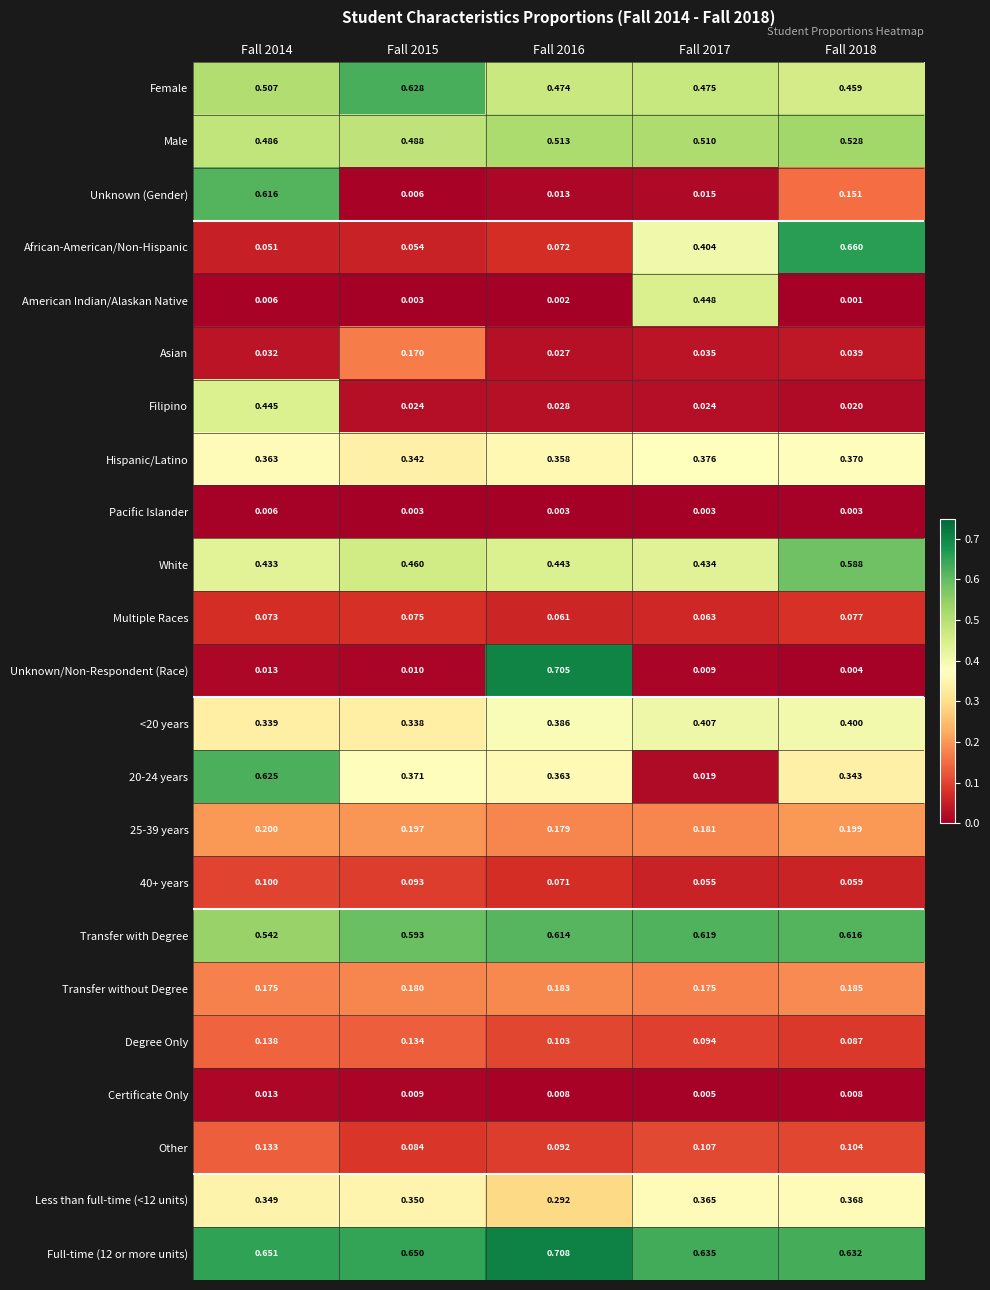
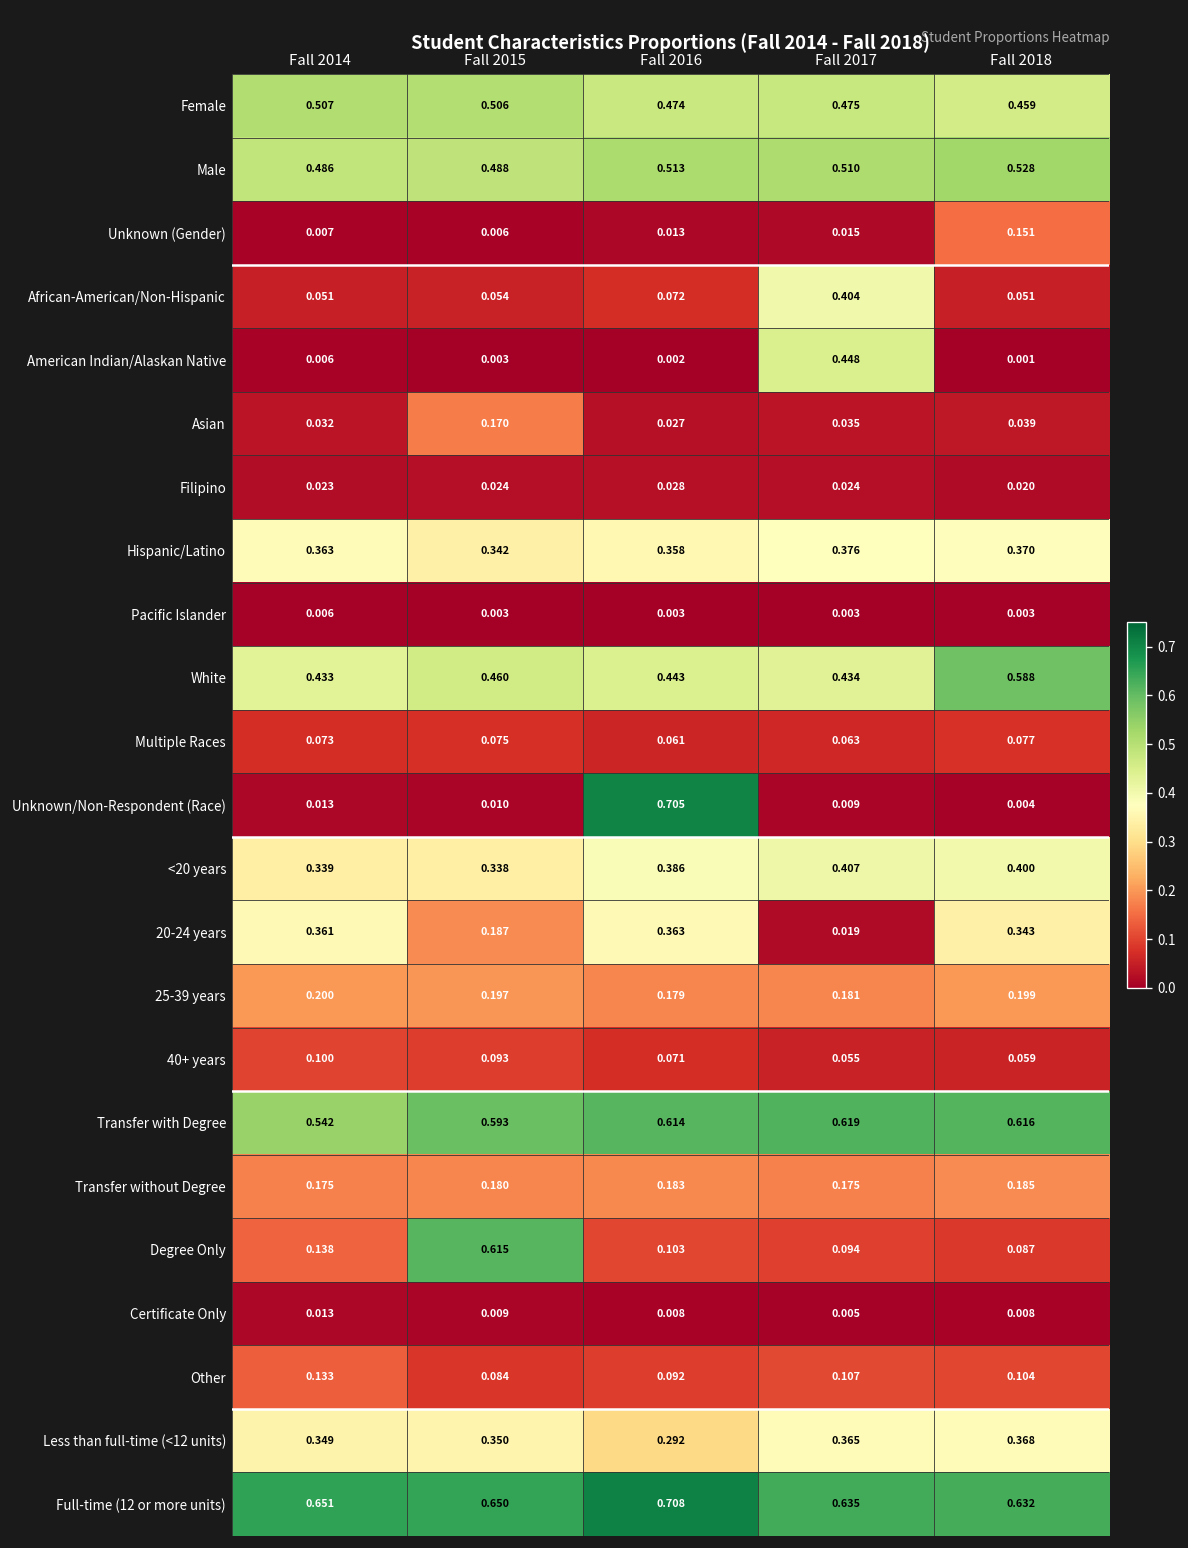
  {
    "Female": {
      "Fall 2014": 0.507,
-     "Fall 2015": 0.628,
+     "Fall 2015": 0.506,
      "Fall 2016": 0.474,
      "Fall 2017": 0.475,
      "Fall 2018": 0.459
    },
    "Male": {
      "Fall 2014": 0.486,
      "Fall 2015": 0.488,
      "Fall 2016": 0.513,
      "Fall 2017": 0.510,
      "Fall 2018": 0.528
    },
    "Unknown (Gender)": {
-     "Fall 2014": 0.616,
+     "Fall 2014": 0.007,
      "Fall 2015": 0.006,
      "Fall 2016": 0.013,
      "Fall 2017": 0.015,
      "Fall 2018": 0.151
    },
    "African-American/Non-Hispanic": {
      "Fall 2014": 0.051,
      "Fall 2015": 0.054,
      "Fall 2016": 0.072,
      "Fall 2017": 0.404,
-     "Fall 2018": 0.660
+     "Fall 2018": 0.051
    },
    "American Indian/Alaskan Native": {
      "Fall 2014": 0.006,
      "Fall 2015": 0.003,
      "Fall 2016": 0.002,
      "Fall 2017": 0.448,
      "Fall 2018": 0.001
    },
    "Asian": {
      "Fall 2014": 0.032,
      "Fall 2015": 0.170,
      "Fall 2016": 0.027,
      "Fall 2017": 0.035,
      "Fall 2018": 0.039
    },
    "Filipino": {
-     "Fall 2014": 0.445,
+     "Fall 2014": 0.023,
      "Fall 2015": 0.024,
      "Fall 2016": 0.028,
      "Fall 2017": 0.024,
      "Fall 2018": 0.020
    },
    "Hispanic/Latino": {
      "Fall 2014": 0.363,
      "Fall 2015": 0.342,
      "Fall 2016": 0.358,
      "Fall 2017": 0.376,
      "Fall 2018": 0.370
    },
    "Pacific Islander": {
      "Fall 2014": 0.006,
      "Fall 2015": 0.003,
      "Fall 2016": 0.003,
      "Fall 2017": 0.003,
      "Fall 2018": 0.003
    },
    "White": {
      "Fall 2014": 0.433,
      "Fall 2015": 0.460,
      "Fall 2016": 0.443,
      "Fall 2017": 0.434,
      "Fall 2018": 0.588
    },
    "Multiple Races": {
      "Fall 2014": 0.073,
      "Fall 2015": 0.075,
      "Fall 2016": 0.061,
      "Fall 2017": 0.063,
      "Fall 2018": 0.077
    },
    "Unknown/Non-Respondent (Race)": {
      "Fall 2014": 0.013,
      "Fall 2015": 0.010,
      "Fall 2016": 0.705,
      "Fall 2017": 0.009,
      "Fall 2018": 0.004
    },
    "<20 years": {
      "Fall 2014": 0.339,
      "Fall 2015": 0.338,
      "Fall 2016": 0.386,
      "Fall 2017": 0.407,
      "Fall 2018": 0.400
    },
    "20-24 years": {
-     "Fall 2014": 0.625,
-     "Fall 2015": 0.371,
+     "Fall 2014": 0.361,
+     "Fall 2015": 0.187,
      "Fall 2016": 0.363,
      "Fall 2017": 0.019,
      "Fall 2018": 0.343
    },
    "25-39 years": {
      "Fall 2014": 0.200,
      "Fall 2015": 0.197,
      "Fall 2016": 0.179,
      "Fall 2017": 0.181,
      "Fall 2018": 0.199
    },
    "40+ years": {
      "Fall 2014": 0.100,
      "Fall 2015": 0.093,
      "Fall 2016": 0.071,
      "Fall 2017": 0.055,
      "Fall 2018": 0.059
    },
    "Transfer with Degree": {
      "Fall 2014": 0.542,
      "Fall 2015": 0.593,
      "Fall 2016": 0.614,
      "Fall 2017": 0.619,
      "Fall 2018": 0.616
    },
    "Transfer without Degree": {
      "Fall 2014": 0.175,
      "Fall 2015": 0.180,
      "Fall 2016": 0.183,
      "Fall 2017": 0.175,
      "Fall 2018": 0.185
    },
    "Degree Only": {
      "Fall 2014": 0.138,
-     "Fall 2015": 0.134,
+     "Fall 2015": 0.615,
      "Fall 2016": 0.103,
      "Fall 2017": 0.094,
      "Fall 2018": 0.087
    },
    "Certificate Only": {
      "Fall 2014": 0.013,
      "Fall 2015": 0.009,
      "Fall 2016": 0.008,
      "Fall 2017": 0.005,
      "Fall 2018": 0.008
    },
    "Other": {
      "Fall 2014": 0.133,
      "Fall 2015": 0.084,
      "Fall 2016": 0.092,
      "Fall 2017": 0.107,
      "Fall 2018": 0.104
    },
    "Less than full-time (<12 units)": {
      "Fall 2014": 0.349,
      "Fall 2015": 0.350,
      "Fall 2016": 0.292,
      "Fall 2017": 0.365,
      "Fall 2018": 0.368
    },
    "Full-time (12 or more units)": {
      "Fall 2014": 0.651,
      "Fall 2015": 0.650,
      "Fall 2016": 0.708,
      "Fall 2017": 0.635,
      "Fall 2018": 0.632
    }
  }
